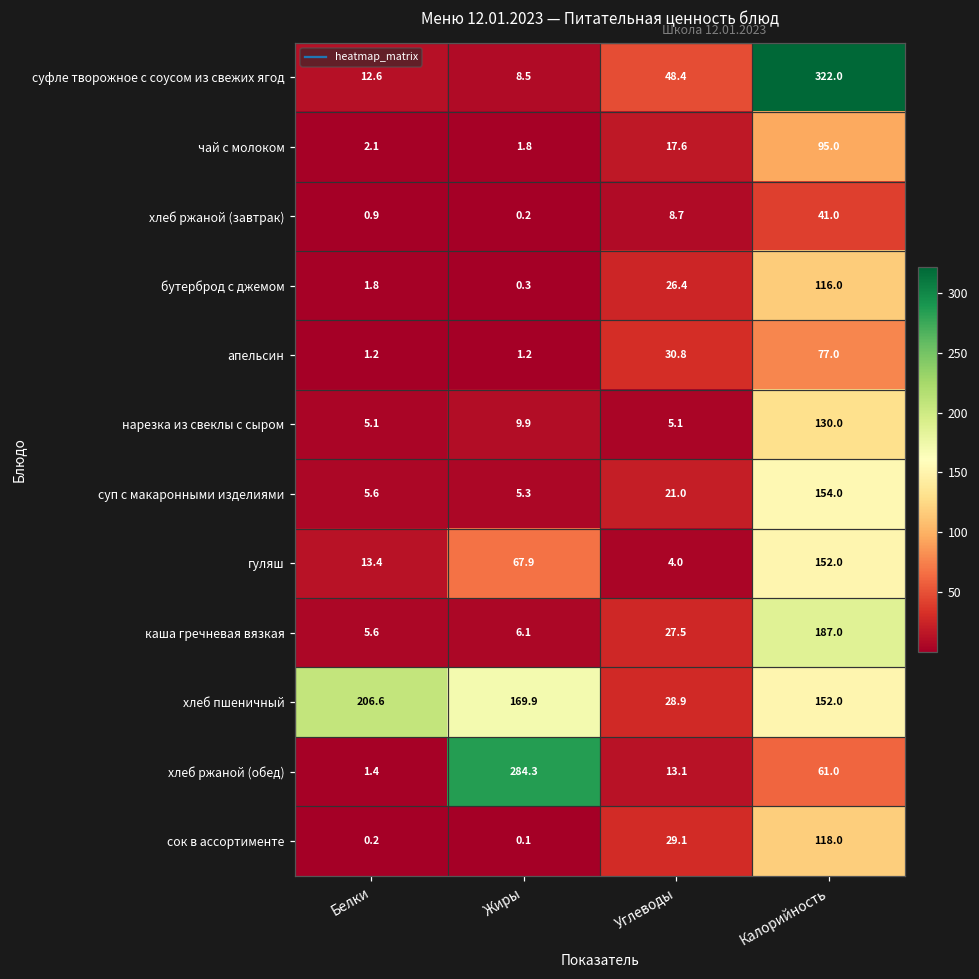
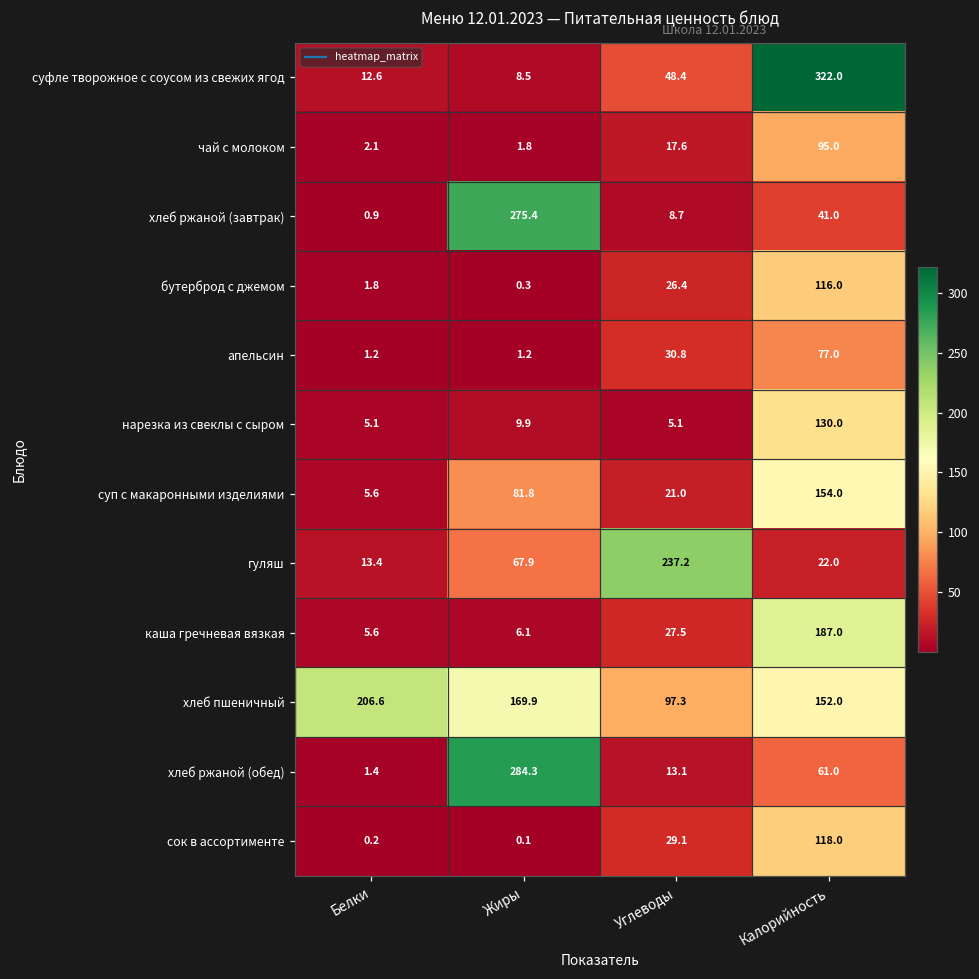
  {
    "суфле творожное с соусом из свежих ягод": {
      "Белки": 12.6,
      "Жиры": 8.5,
      "Углеводы": 48.4,
      "Калорийность": 322.0
    },
    "чай с молоком": {
      "Белки": 2.1,
      "Жиры": 1.8,
      "Углеводы": 17.6,
      "Калорийность": 95.0
    },
    "хлеб ржаной (завтрак)": {
      "Белки": 0.9,
-     "Жиры": 0.2,
+     "Жиры": 275.4,
      "Углеводы": 8.7,
      "Калорийность": 41.0
    },
    "бутерброд с джемом": {
      "Белки": 1.8,
      "Жиры": 0.3,
      "Углеводы": 26.4,
      "Калорийность": 116.0
    },
    "апельсин": {
      "Белки": 1.2,
      "Жиры": 1.2,
      "Углеводы": 30.8,
      "Калорийность": 77.0
    },
    "нарезка из свеклы с сыром": {
      "Белки": 5.1,
      "Жиры": 9.9,
      "Углеводы": 5.1,
      "Калорийность": 130.0
    },
    "суп с макаронными изделиями": {
      "Белки": 5.6,
-     "Жиры": 5.3,
+     "Жиры": 81.8,
      "Углеводы": 21.0,
      "Калорийность": 154.0
    },
    "гуляш": {
      "Белки": 13.4,
      "Жиры": 67.9,
-     "Углеводы": 4.0,
-     "Калорийность": 152.0
+     "Углеводы": 237.2,
+     "Калорийность": 22.0
    },
    "каша гречневая вязкая": {
      "Белки": 5.6,
      "Жиры": 6.1,
      "Углеводы": 27.5,
      "Калорийность": 187.0
    },
    "хлеб пшеничный": {
      "Белки": 206.6,
      "Жиры": 169.9,
-     "Углеводы": 28.9,
+     "Углеводы": 97.3,
      "Калорийность": 152.0
    },
    "хлеб ржаной (обед)": {
      "Белки": 1.4,
      "Жиры": 284.3,
      "Углеводы": 13.1,
      "Калорийность": 61.0
    },
    "сок в ассортименте": {
      "Белки": 0.2,
      "Жиры": 0.1,
      "Углеводы": 29.1,
      "Калорийность": 118.0
    }
  }
